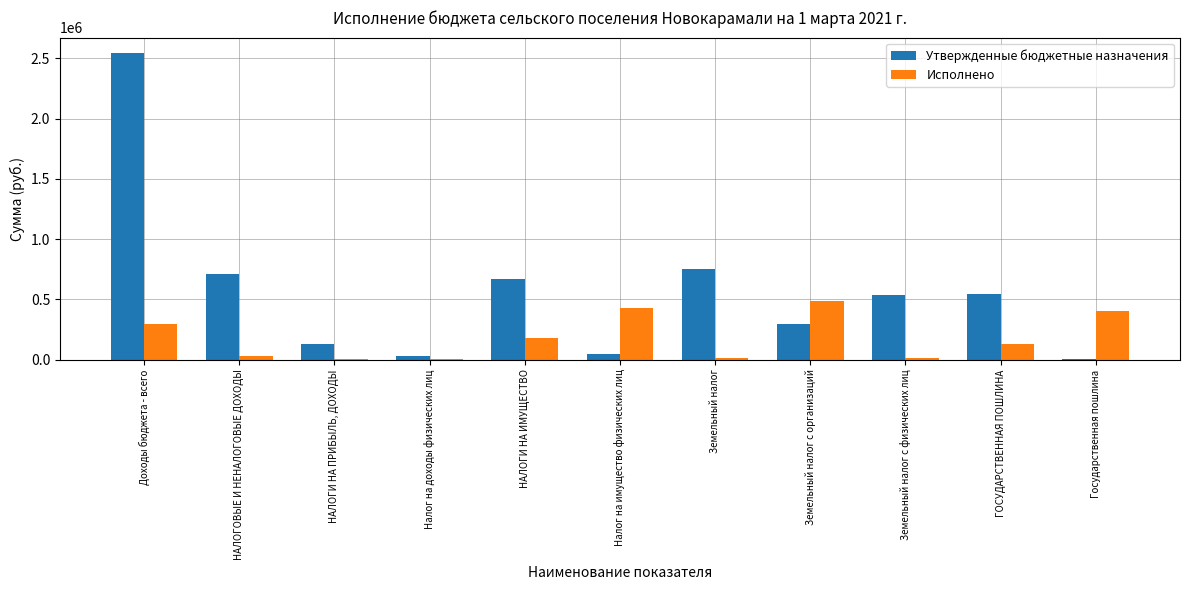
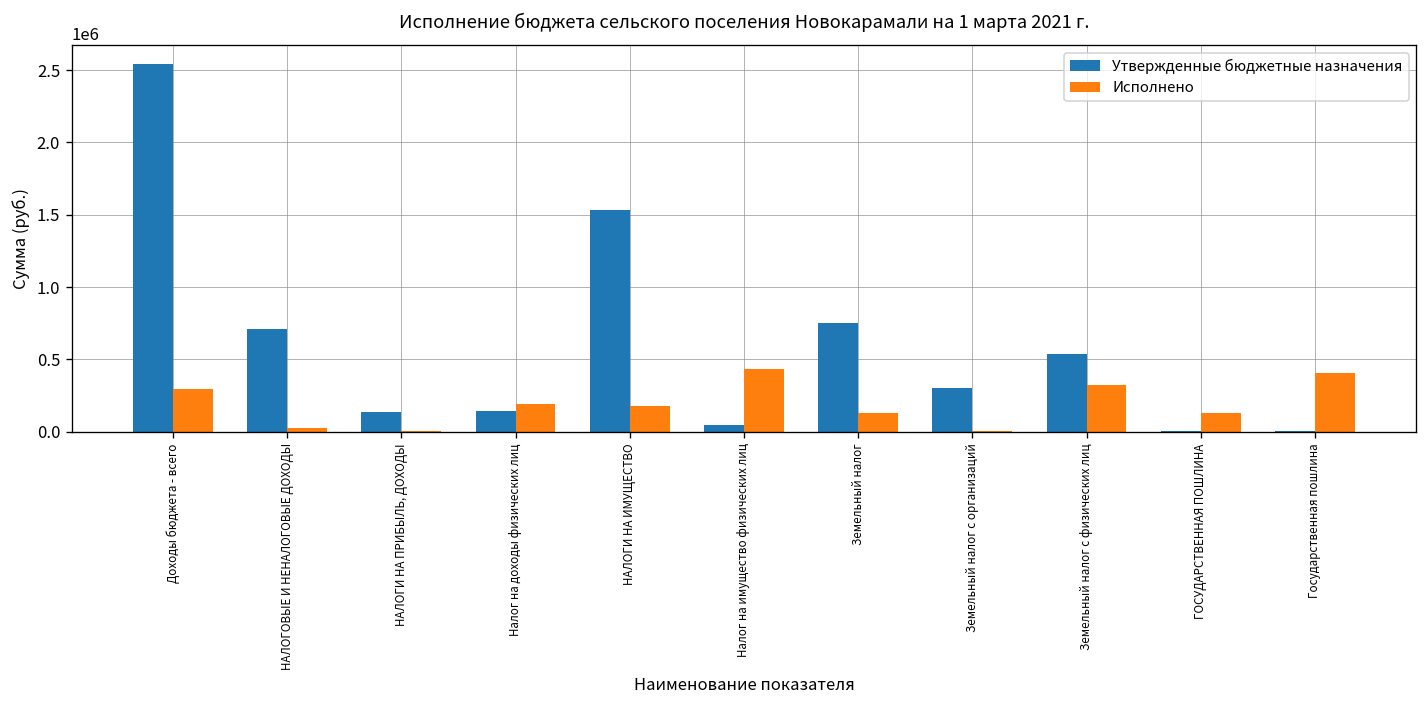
  {
    "Утвержденные бюджетные назначения": {
      "Доходы бюджета - всего": 2550000,
      "НАЛОГОВЫЕ И НЕНАЛОГОВЫЕ ДОХОДЫ": 710000,
      "НАЛОГИ НА ПРИБЫЛЬ, ДОХОДЫ": 130000,
-     "Налог на доходы физических лиц": 30000,
-     "НАЛОГИ НА ИМУЩЕСТВО": 670000,
+     "Налог на доходы физических лиц": 150000,
+     "НАЛОГИ НА ИМУЩЕСТВО": 1530000,
      "Налог на имущество физических лиц": 50000,
      "Земельный налог": 750000,
      "Земельный налог с организаций": 300000,
      "Земельный налог с физических лиц": 540000,
-     "ГОСУДАРСТВЕННАЯ ПОШЛИНА": 550000
+     "ГОСУДАРСТВЕННАЯ ПОШЛИНА": 10000
    },
    "Исполнено": {
      "Доходы бюджета - всего": 290000,
      "НАЛОГОВЫЕ И НЕНАЛОГОВЫЕ ДОХОДЫ": 30000,
-     "Налог на доходы физических лиц": 0,
+     "Налог на доходы физических лиц": 190000,
      "НАЛОГИ НА ИМУЩЕСТВО": 180000,
      "Налог на имущество физических лиц": 430000,
-     "Земельный налог": 10000,
-     "Земельный налог с организаций": 490000,
-     "Земельный налог с физических лиц": 10000,
+     "Земельный налог": 130000,
+     "Земельный налог с организаций": 0,
+     "Земельный налог с физических лиц": 320000,
      "ГОСУДАРСТВЕННАЯ ПОШЛИНА": 130000,
      "Государственная пошлина": 400000
    }
  }
